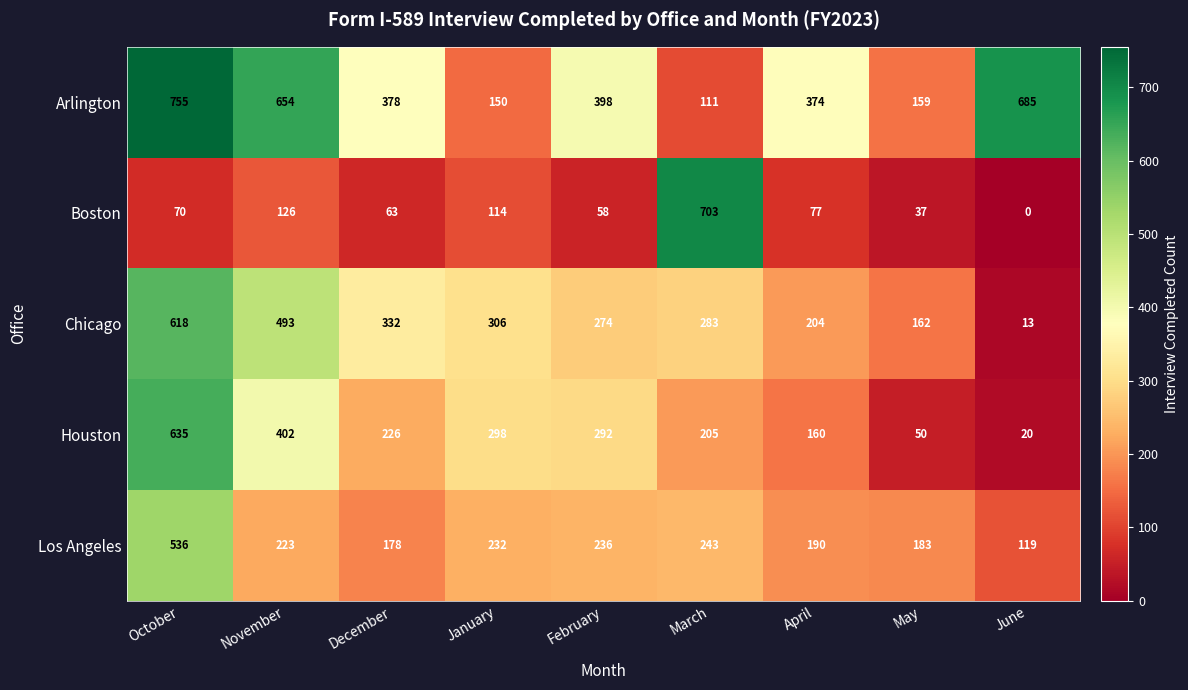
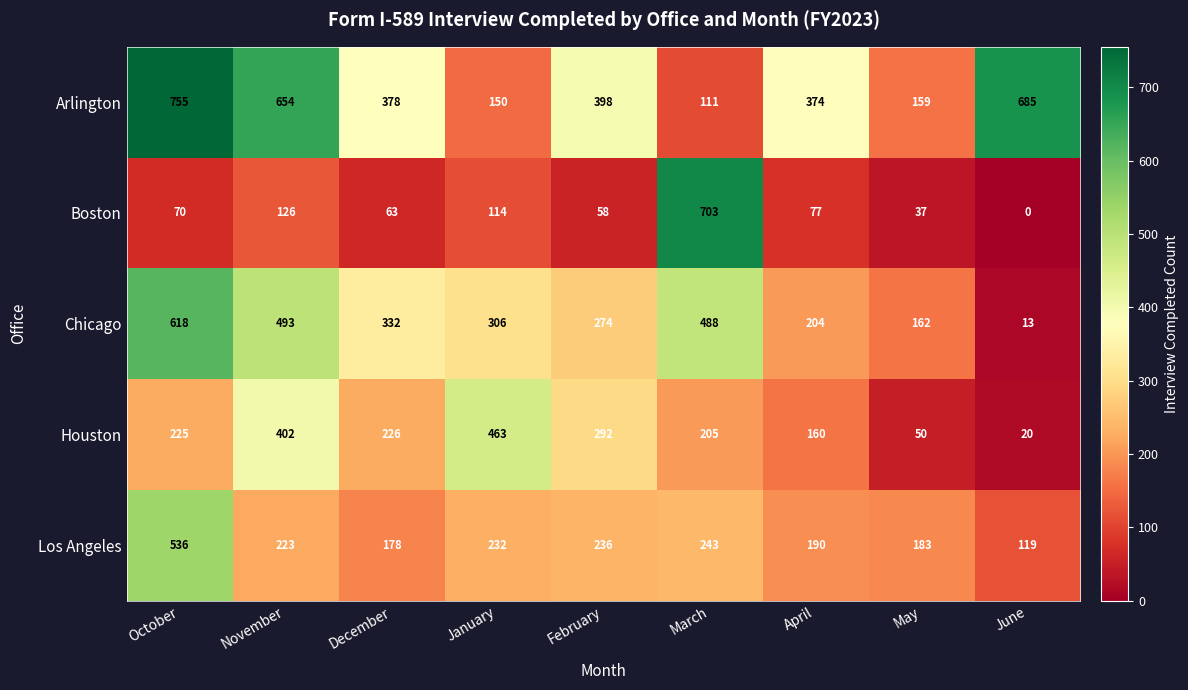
  {
    "Arlington": {
      "October": 755,
      "November": 654,
      "December": 378,
      "January": 150,
      "February": 398,
      "March": 111,
      "April": 374,
      "May": 159,
      "June": 685
    },
    "Boston": {
      "October": 70,
      "November": 126,
      "December": 63,
      "January": 114,
      "February": 58,
      "March": 703,
      "April": 77,
      "May": 37,
      "June": 0
    },
    "Chicago": {
      "October": 618,
      "November": 493,
      "December": 332,
      "January": 306,
      "February": 274,
-     "March": 283,
+     "March": 488,
      "April": 204,
      "May": 162,
      "June": 13
    },
    "Houston": {
-     "October": 635,
+     "October": 225,
      "November": 402,
      "December": 226,
-     "January": 298,
+     "January": 463,
      "February": 292,
      "March": 205,
      "April": 160,
      "May": 50,
      "June": 20
    },
    "Los Angeles": {
      "October": 536,
      "November": 223,
      "December": 178,
      "January": 232,
      "February": 236,
      "March": 243,
      "April": 190,
      "May": 183,
      "June": 119
    }
  }
